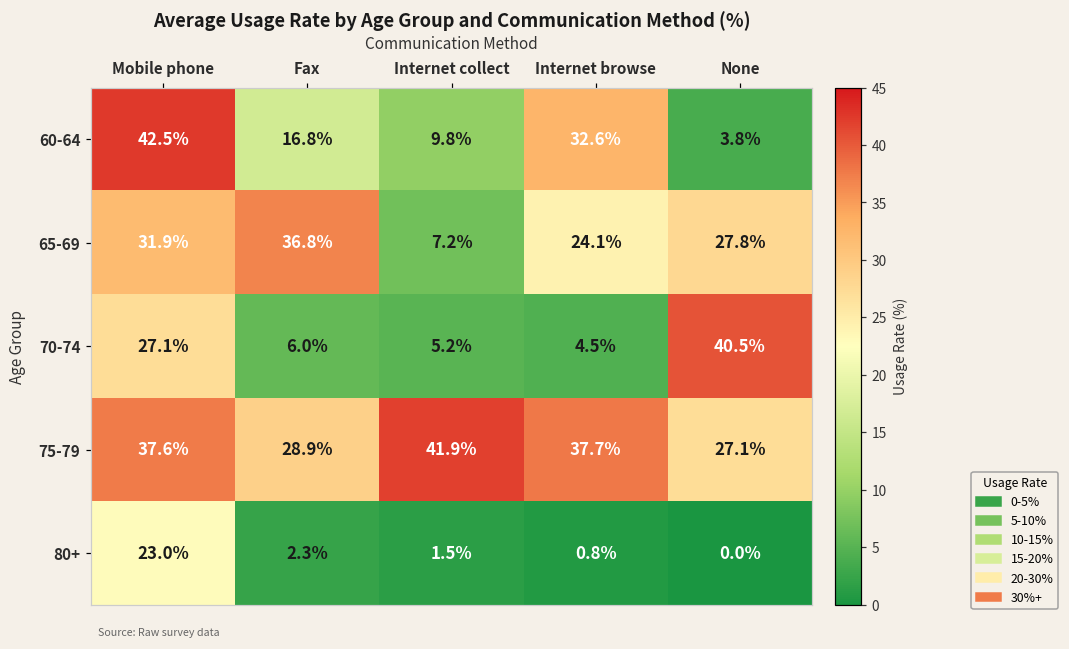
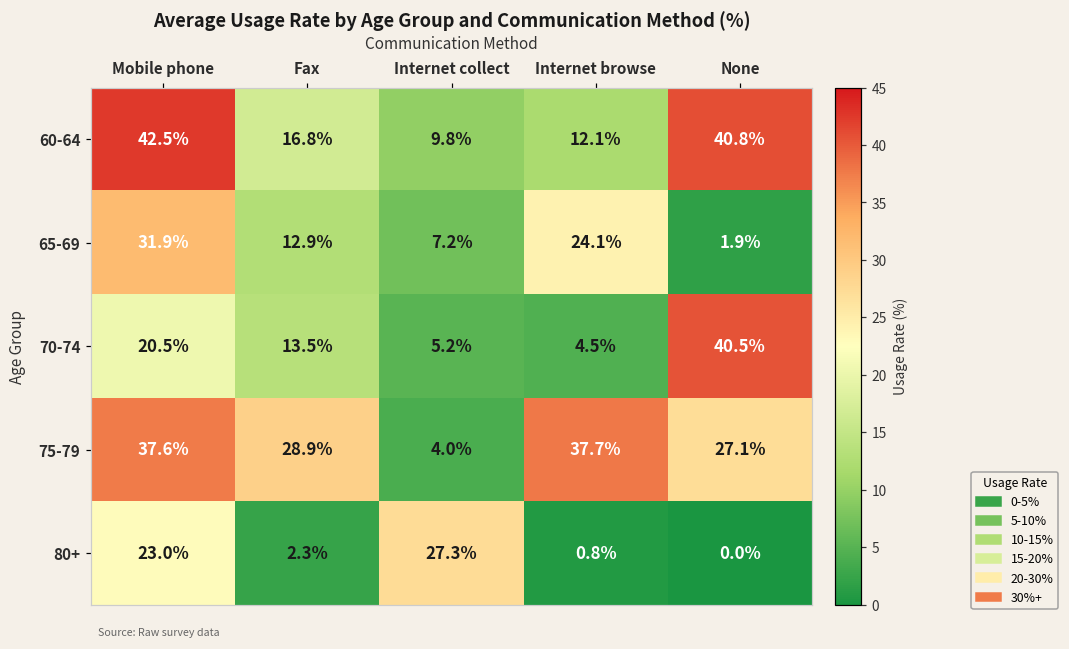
  {
    "60-64": {
      "Mobile phone": "42.5%",
      "Fax": "16.8%",
      "Internet collect": "9.8%",
-     "Internet browse": "32.6%",
-     "None": "3.8%"
+     "Internet browse": "12.1%",
+     "None": "40.8%"
    },
    "65-69": {
      "Mobile phone": "31.9%",
-     "Fax": "36.8%",
+     "Fax": "12.9%",
      "Internet collect": "7.2%",
      "Internet browse": "24.1%",
-     "None": "27.8%"
+     "None": "1.9%"
    },
    "70-74": {
-     "Mobile phone": "27.1%",
-     "Fax": "6.0%",
+     "Mobile phone": "20.5%",
+     "Fax": "13.5%",
      "Internet collect": "5.2%",
      "Internet browse": "4.5%",
      "None": "40.5%"
    },
    "75-79": {
      "Mobile phone": "37.6%",
      "Fax": "28.9%",
-     "Internet collect": "41.9%",
+     "Internet collect": "4.0%",
      "Internet browse": "37.7%",
      "None": "27.1%"
    },
    "80+": {
      "Mobile phone": "23.0%",
      "Fax": "2.3%",
-     "Internet collect": "1.5%",
+     "Internet collect": "27.3%",
      "Internet browse": "0.8%",
      "None": "0.0%"
    }
  }
